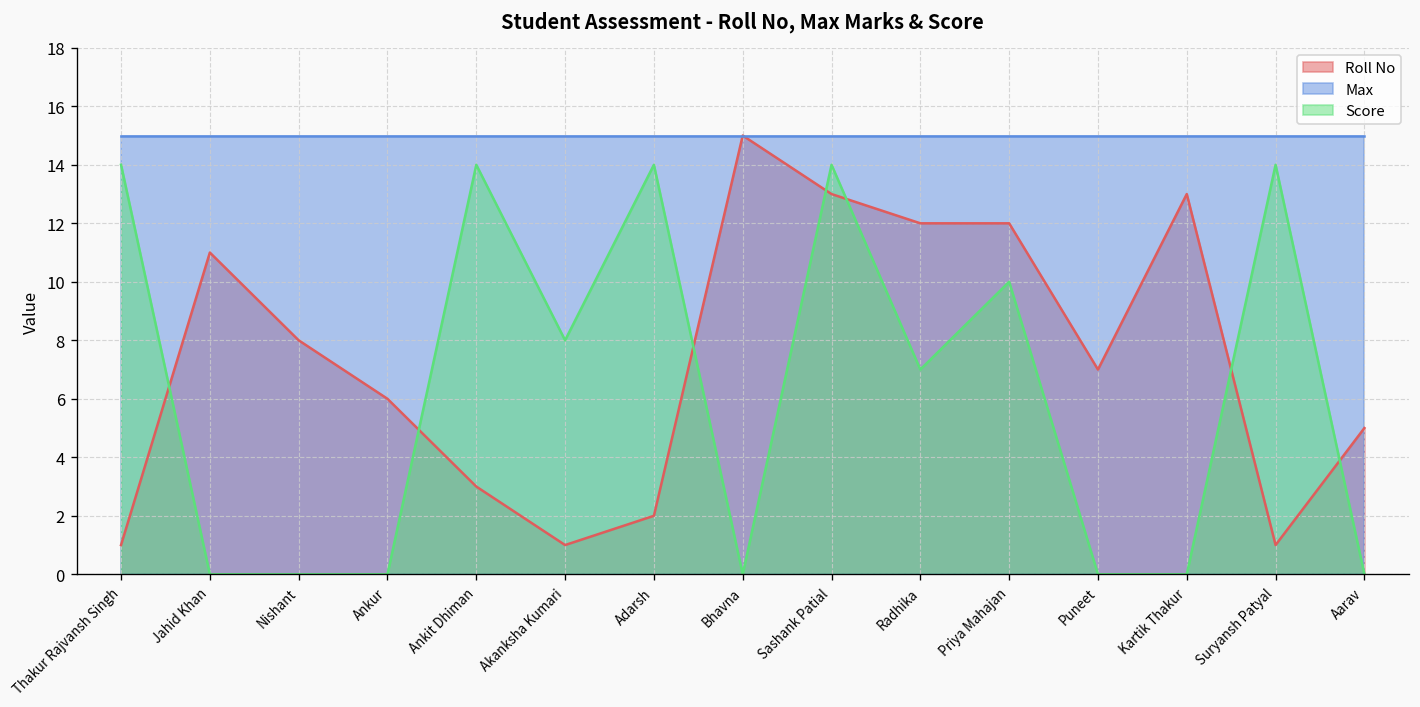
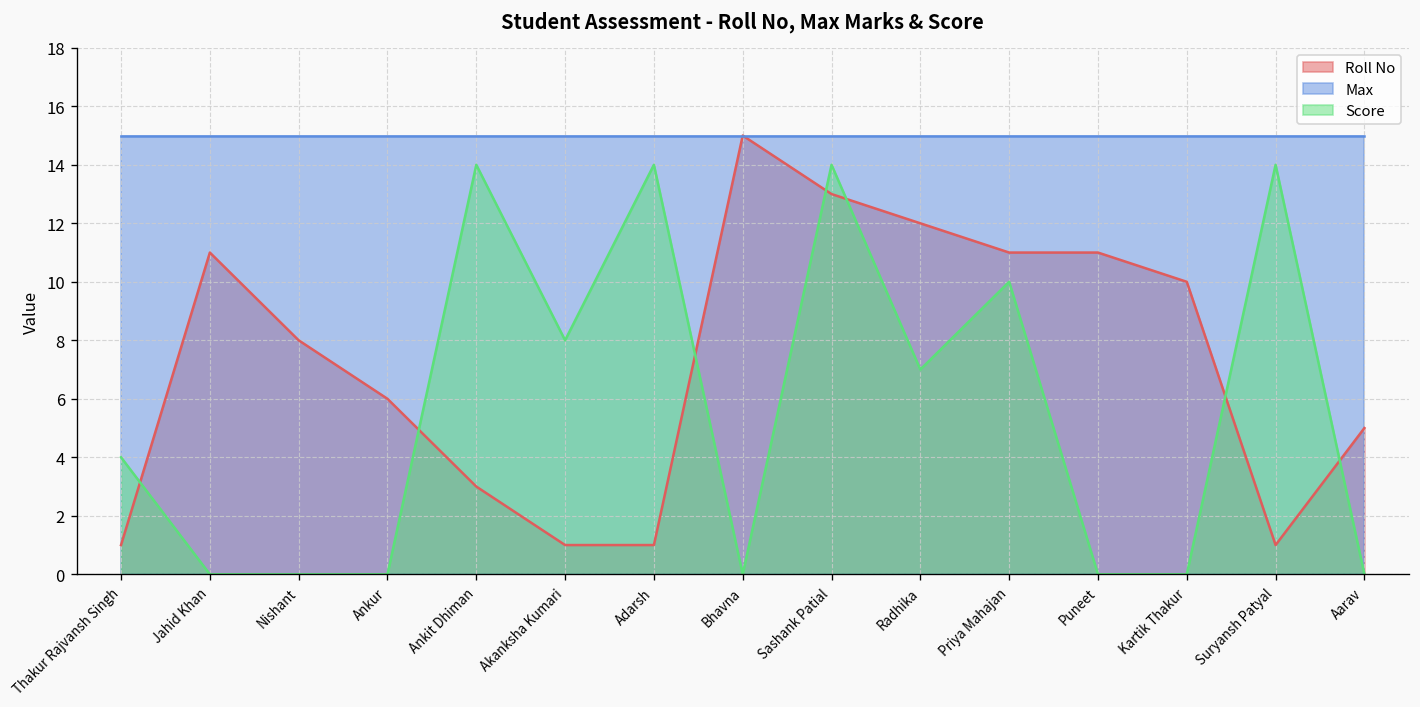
  {
    "Roll No": {
      "Thakur Rajvansh Singh": 1,
      "Jahid Khan": 11,
      "Nishant": 8,
      "Ankur": 6,
      "Ankit Dhiman": 3,
      "Akanksha Kumari": 1,
-     "Adarsh": 2,
+     "Adarsh": 1,
      "Sashank Patial": 13,
      "Radhika": 12,
-     "Priya Mahajan": 12,
-     "Puneet": 7,
-     "Kartik Thakur": 13,
+     "Priya Mahajan": 11,
+     "Puneet": 11,
+     "Kartik Thakur": 10,
      "Suryansh Patyal": 1,
      "Aarav": 5
    },
    "Max": {
      "Thakur Rajvansh Singh": 15,
      "Jahid Khan": 15,
      "Nishant": 15,
      "Ankur": 15,
      "Ankit Dhiman": 15,
      "Akanksha Kumari": 15,
      "Adarsh": 15,
      "Sashank Patial": 15,
      "Radhika": 15,
      "Priya Mahajan": 15,
      "Puneet": 15,
      "Kartik Thakur": 15,
      "Suryansh Patyal": 15,
      "Aarav": 15
    },
    "Score": {
-     "Thakur Rajvansh Singh": 14,
+     "Thakur Rajvansh Singh": 4,
      "Jahid Khan": 0,
      "Nishant": 0,
      "Ankur": 0,
      "Ankit Dhiman": 14,
      "Akanksha Kumari": 8,
      "Adarsh": 14,
      "Bhavna": 0,
      "Sashank Patial": 14,
      "Radhika": 7,
      "Priya Mahajan": 10,
      "Puneet": 0,
      "Kartik Thakur": 0,
      "Suryansh Patyal": 14,
      "Aarav": 0
    }
  }
